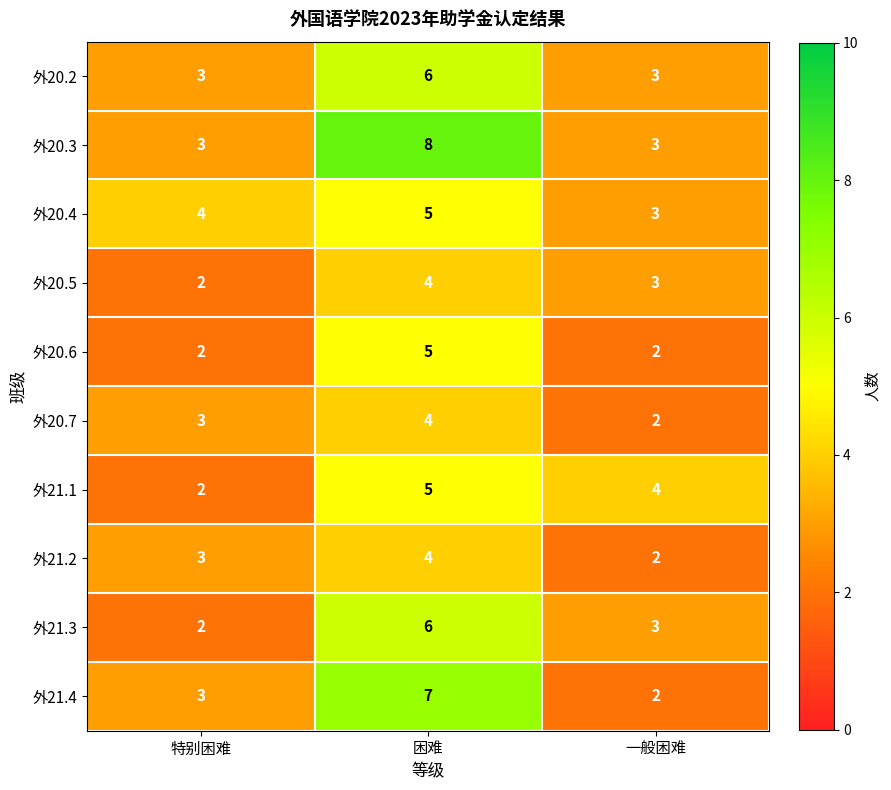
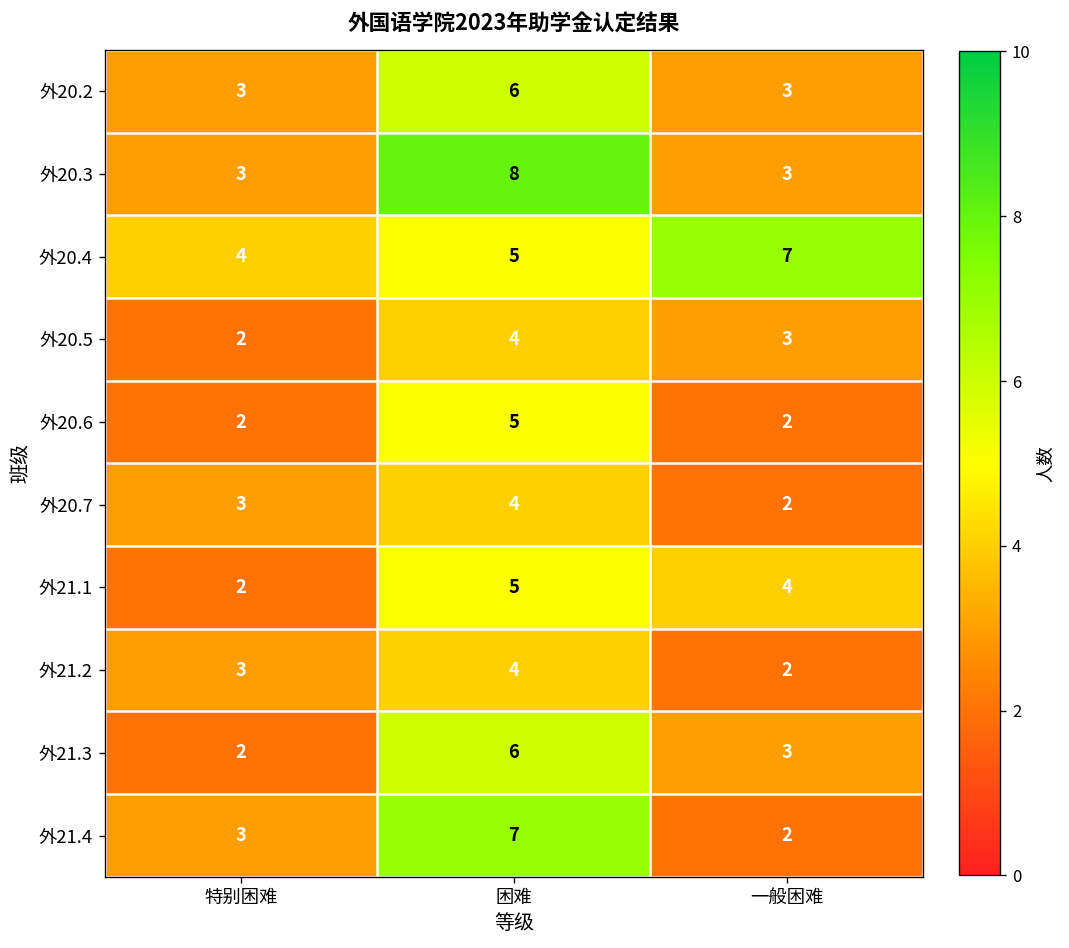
  {
    "外20.2": {
      "特别困难": 3,
      "困难": 6,
      "一般困难": 3
    },
    "外20.3": {
      "特别困难": 3,
      "困难": 8,
      "一般困难": 3
    },
    "外20.4": {
      "特别困难": 4,
      "困难": 5,
-     "一般困难": 3
+     "一般困难": 7
    },
    "外20.5": {
      "特别困难": 2,
      "困难": 4,
      "一般困难": 3
    },
    "外20.6": {
      "特别困难": 2,
      "困难": 5,
      "一般困难": 2
    },
    "外20.7": {
      "特别困难": 3,
      "困难": 4,
      "一般困难": 2
    },
    "外21.1": {
      "特别困难": 2,
      "困难": 5,
      "一般困难": 4
    },
    "外21.2": {
      "特别困难": 3,
      "困难": 4,
      "一般困难": 2
    },
    "外21.3": {
      "特别困难": 2,
      "困难": 6,
      "一般困难": 3
    },
    "外21.4": {
      "特别困难": 3,
      "困难": 7,
      "一般困难": 2
    }
  }
